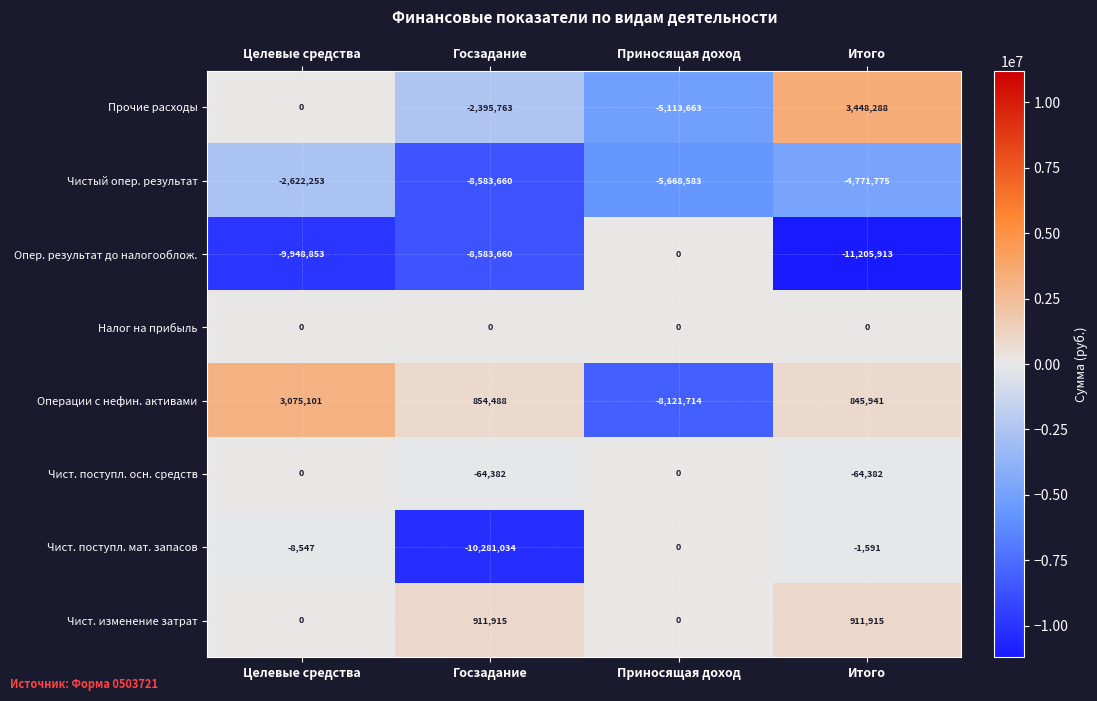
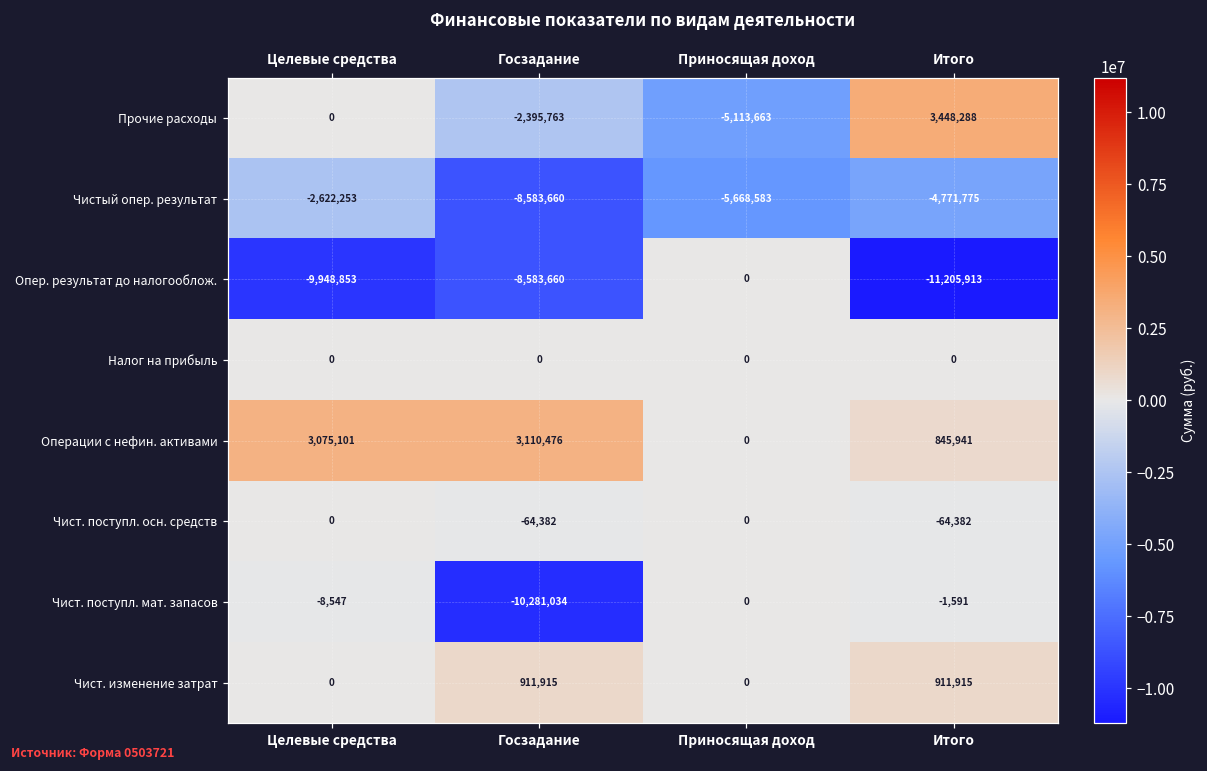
  {
    "Прочие расходы": {
      "Целевые средства": "0",
      "Госзадание": "-2,395,763",
      "Приносящая доход": "-5,113,663",
      "Итого": "3,448,288"
    },
    "Чистый опер. результат": {
      "Целевые средства": "-2,622,253",
      "Госзадание": "-8,583,660",
      "Приносящая доход": "-5,668,583",
      "Итого": "-4,771,775"
    },
    "Опер. результат до налогооблож.": {
      "Целевые средства": "-9,948,853",
      "Госзадание": "-8,583,660",
      "Приносящая доход": "0",
      "Итого": "-11,205,913"
    },
    "Налог на прибыль": {
      "Целевые средства": "0",
      "Госзадание": "0",
      "Приносящая доход": "0",
      "Итого": "0"
    },
    "Операции с нефин. активами": {
      "Целевые средства": "3,075,101",
-     "Госзадание": "854,488",
-     "Приносящая доход": "-8,121,714",
+     "Госзадание": "3,110,476",
+     "Приносящая доход": "0",
      "Итого": "845,941"
    },
    "Чист. поступл. осн. средств": {
      "Целевые средства": "0",
      "Госзадание": "-64,382",
      "Приносящая доход": "0",
      "Итого": "-64,382"
    },
    "Чист. поступл. мат. запасов": {
      "Целевые средства": "-8,547",
      "Госзадание": "-10,281,034",
      "Приносящая доход": "0",
      "Итого": "-1,591"
    },
    "Чист. изменение затрат": {
      "Целевые средства": "0",
      "Госзадание": "911,915",
      "Приносящая доход": "0",
      "Итого": "911,915"
    }
  }
